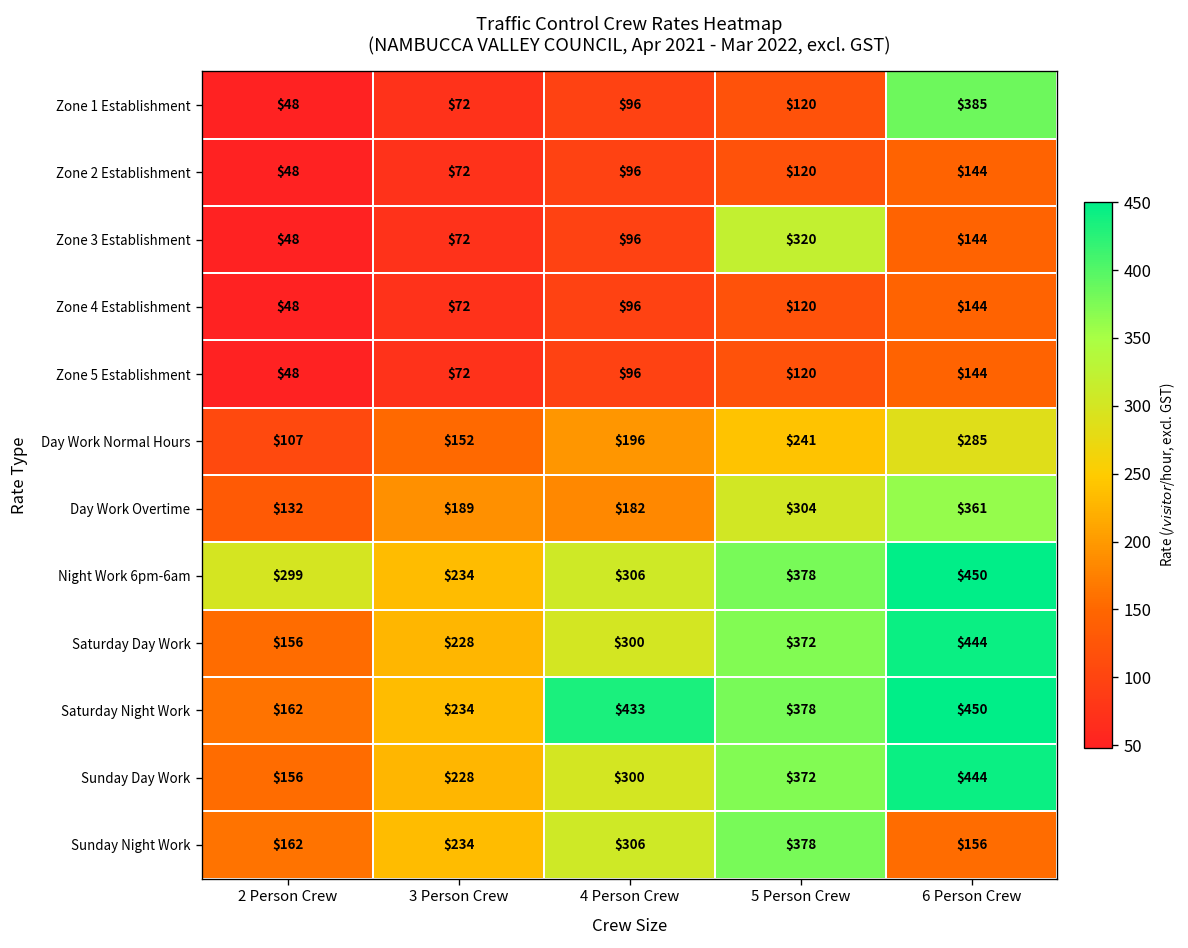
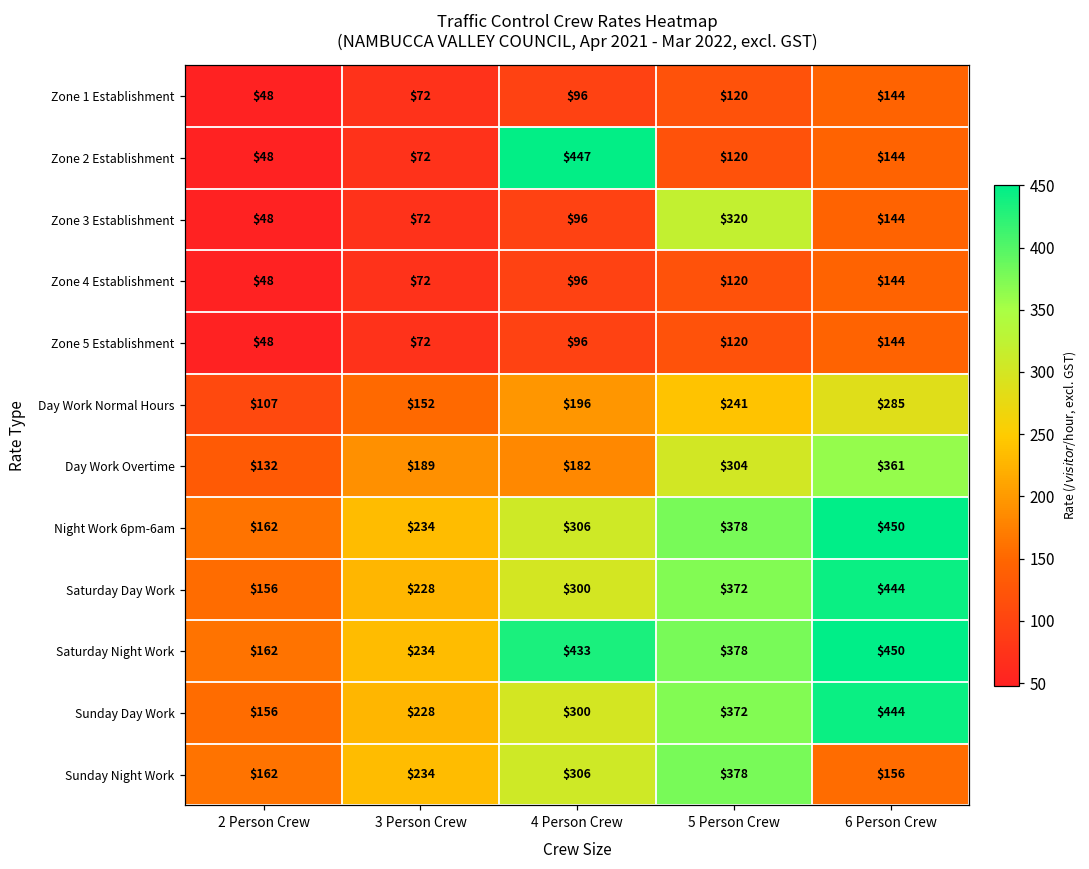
  {
    "Zone 1 Establishment": {
      "2 Person Crew": "$48",
      "3 Person Crew": "$72",
      "4 Person Crew": "$96",
      "5 Person Crew": "$120",
-     "6 Person Crew": "$385"
+     "6 Person Crew": "$144"
    },
    "Zone 2 Establishment": {
      "2 Person Crew": "$48",
      "3 Person Crew": "$72",
-     "4 Person Crew": "$96",
+     "4 Person Crew": "$447",
      "5 Person Crew": "$120",
      "6 Person Crew": "$144"
    },
    "Zone 3 Establishment": {
      "2 Person Crew": "$48",
      "3 Person Crew": "$72",
      "4 Person Crew": "$96",
      "5 Person Crew": "$320",
      "6 Person Crew": "$144"
    },
    "Zone 4 Establishment": {
      "2 Person Crew": "$48",
      "3 Person Crew": "$72",
      "4 Person Crew": "$96",
      "5 Person Crew": "$120",
      "6 Person Crew": "$144"
    },
    "Zone 5 Establishment": {
      "2 Person Crew": "$48",
      "3 Person Crew": "$72",
      "4 Person Crew": "$96",
      "5 Person Crew": "$120",
      "6 Person Crew": "$144"
    },
    "Day Work Normal Hours": {
      "2 Person Crew": "$107",
      "3 Person Crew": "$152",
      "4 Person Crew": "$196",
      "5 Person Crew": "$241",
      "6 Person Crew": "$285"
    },
    "Day Work Overtime": {
      "2 Person Crew": "$132",
      "3 Person Crew": "$189",
      "4 Person Crew": "$182",
      "5 Person Crew": "$304",
      "6 Person Crew": "$361"
    },
    "Night Work 6pm-6am": {
-     "2 Person Crew": "$299",
+     "2 Person Crew": "$162",
      "3 Person Crew": "$234",
      "4 Person Crew": "$306",
      "5 Person Crew": "$378",
      "6 Person Crew": "$450"
    },
    "Saturday Day Work": {
      "2 Person Crew": "$156",
      "3 Person Crew": "$228",
      "4 Person Crew": "$300",
      "5 Person Crew": "$372",
      "6 Person Crew": "$444"
    },
    "Saturday Night Work": {
      "2 Person Crew": "$162",
      "3 Person Crew": "$234",
      "4 Person Crew": "$433",
      "5 Person Crew": "$378",
      "6 Person Crew": "$450"
    },
    "Sunday Day Work": {
      "2 Person Crew": "$156",
      "3 Person Crew": "$228",
      "4 Person Crew": "$300",
      "5 Person Crew": "$372",
      "6 Person Crew": "$444"
    },
    "Sunday Night Work": {
      "2 Person Crew": "$162",
      "3 Person Crew": "$234",
      "4 Person Crew": "$306",
      "5 Person Crew": "$378",
      "6 Person Crew": "$156"
    }
  }
